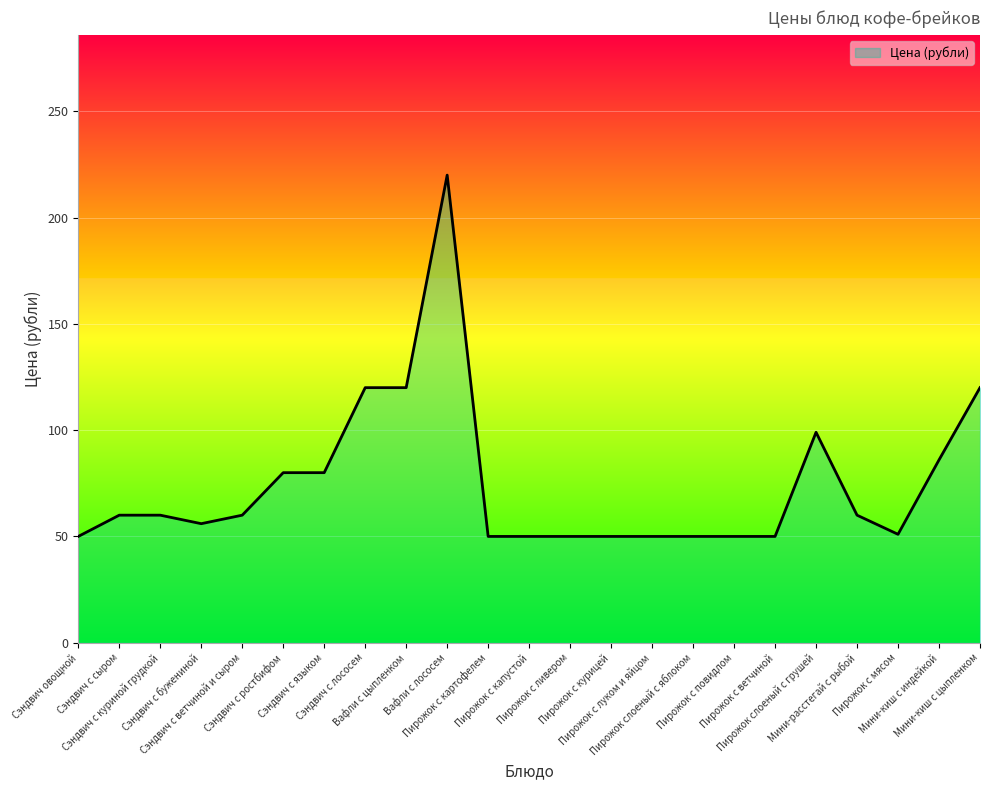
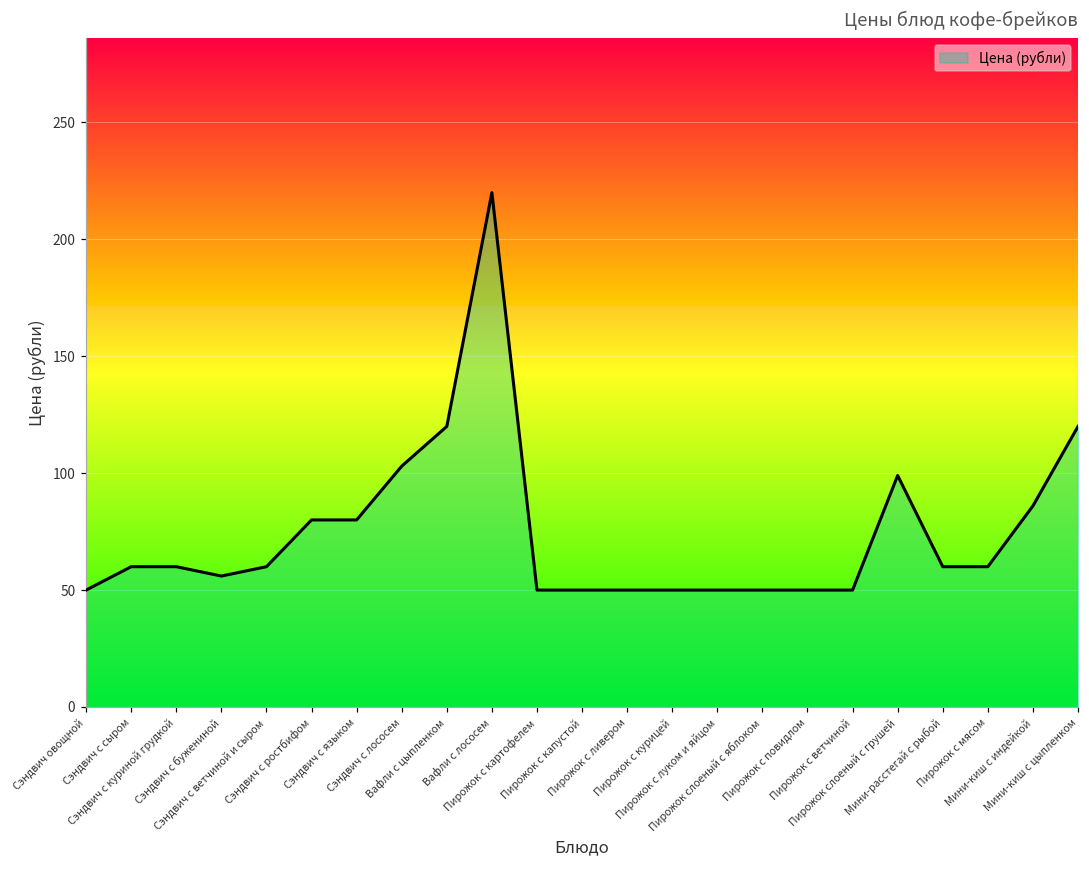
  {
    "Сэндвич овощной": 50,
    "Сэндвич с сыром": 60,
    "Сэндвич с куриной грудкой": 60,
    "Сэндвич с бужениной": 56,
    "Сэндвич с ветчиной и сыром": 60,
    "Сэндвич с ростбифом": 80,
    "Сэндвич с языком": 80,
-   "Сэндвич с лососем": 120,
+   "Сэндвич с лососем": 103,
    "Вафли с цыпленком": 120,
    "Вафли с лососем": 220,
    "Пирожок с картофелем": 50,
    "Пирожок с капустой": 50,
    "Пирожок с ливером": 50,
    "Пирожок с курицей": 50,
    "Пирожок с луком и яйцом": 50,
    "Пирожок слоеный с яблоком": 50,
    "Пирожок с повидлом": 50,
    "Пирожок с ветчиной": 50,
    "Пирожок слоеный с грушей": 99,
    "Мини-расстегай с рыбой": 60,
-   "Пирожок с мясом": 51,
+   "Пирожок с мясом": 60,
    "Мини-киш с индейкой": 86,
    "Мини-киш с цыпленком": 120
  }
